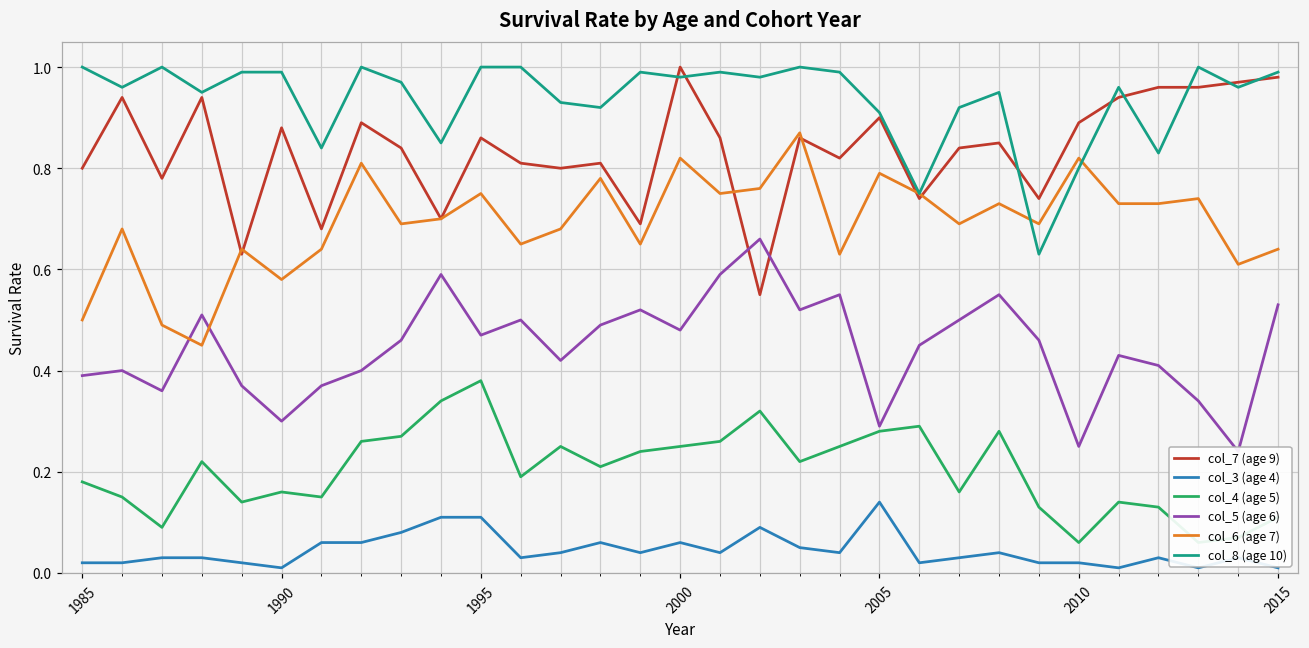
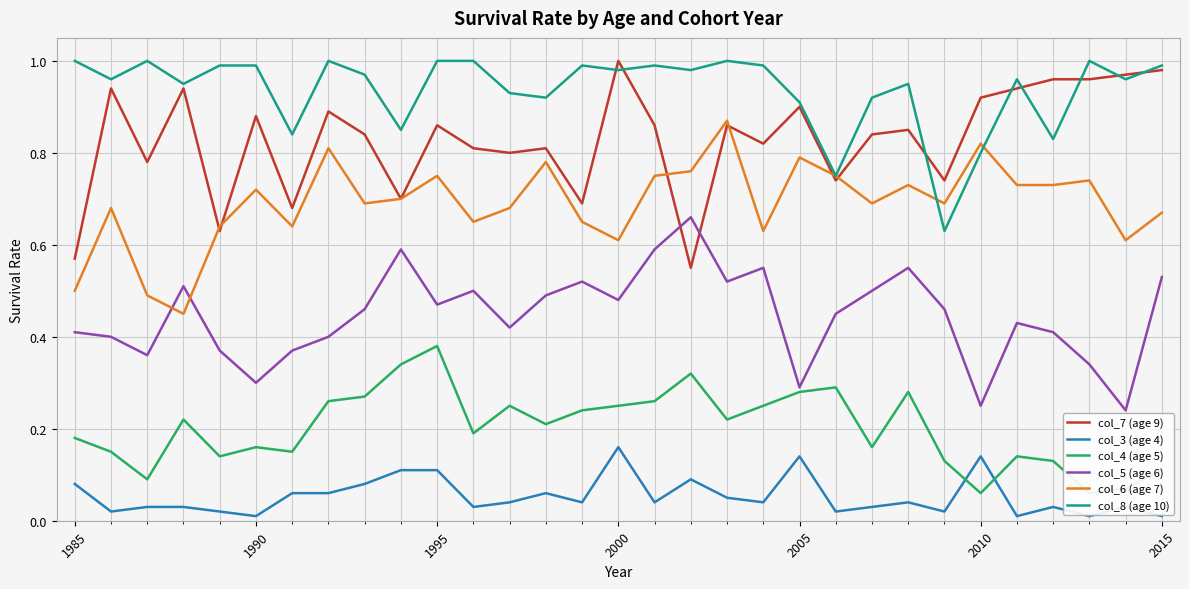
  {
    "col_7 (age 9)": {
-     "1985": 0.80,
+     "1985": 0.57,
      "1990": 0.88,
      "1995": 0.86,
      "2000": 1.00,
      "2005": 0.90,
-     "2010": 0.89,
+     "2010": 0.92,
      "2015": 0.98
    },
    "col_3 (age 4)": {
-     "1985": 0.02,
+     "1985": 0.08,
      "1990": 0.01,
      "1995": 0.11,
-     "2000": 0.06,
+     "2000": 0.16,
      "2005": 0.14,
-     "2010": 0.02,
+     "2010": 0.14,
      "2015": 0.01
    },
    "col_5 (age 6)": {
-     "1985": 0.39,
+     "1985": 0.41,
      "1990": 0.30,
      "1995": 0.47,
      "2000": 0.48,
      "2005": 0.29,
      "2010": 0.25,
      "2015": 0.53
    },
    "col_6 (age 7)": {
      "1985": 0.50,
-     "1990": 0.58,
+     "1990": 0.72,
      "1995": 0.75,
-     "2000": 0.82,
+     "2000": 0.61,
      "2005": 0.79,
      "2010": 0.82,
-     "2015": 0.64
+     "2015": 0.67
    }
  }
